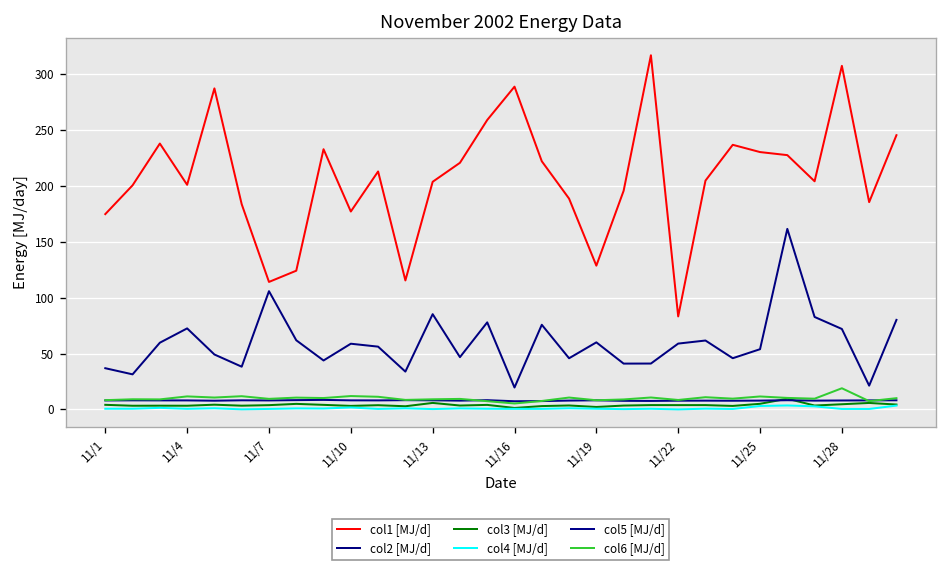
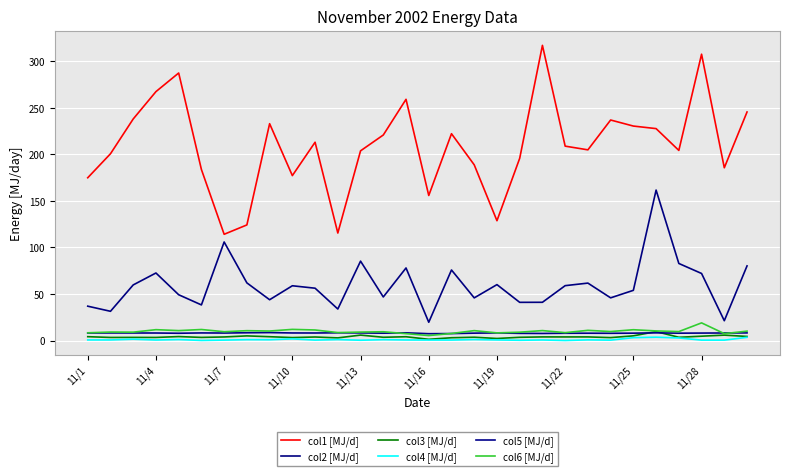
  {
    "col1 [MJ/d]": {
      "11/1": 170,
-     "11/4": 200,
+     "11/4": 270,
      "11/7": 110,
      "11/10": 180,
      "11/13": 200,
-     "11/16": 290,
+     "11/16": 160,
      "11/19": 130,
-     "11/22": 80,
+     "11/22": 210,
      "11/25": 230,
      "11/28": 310
    },
    "col3 [MJ/d]": {
      "11/1": 0,
      "11/7": 0,
      "11/22": 0,
      "11/28": 0
    },
    "col4 [MJ/d]": {
      "11/1": 0,
      "11/7": 0,
      "11/13": 0,
      "11/22": 0,
      "11/28": 0
    },
    "col6 [MJ/d]": {
      "11/4": 10,
      "11/10": 10,
      "11/25": 10,
      "11/28": 20
    }
  }
